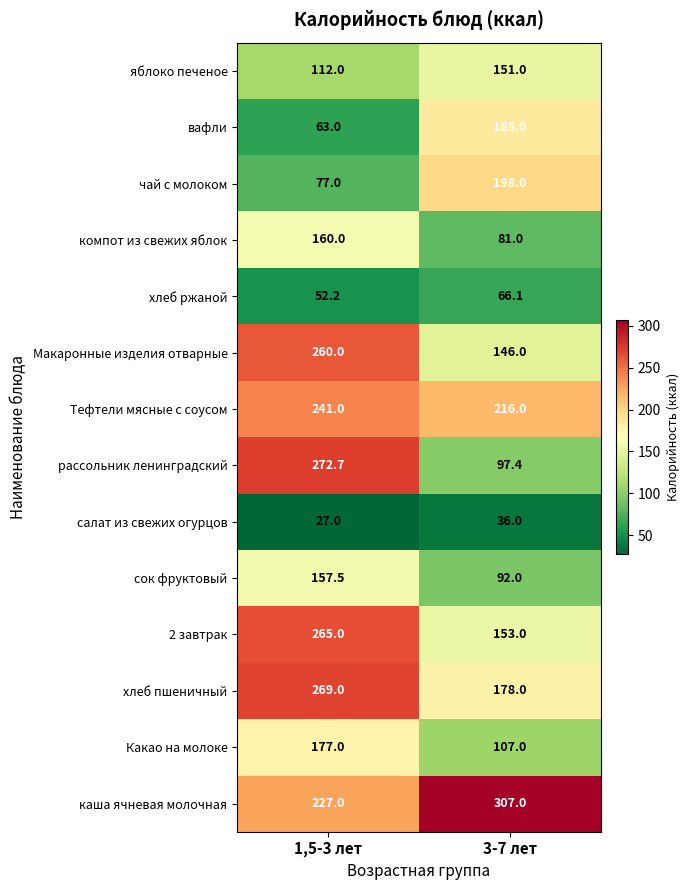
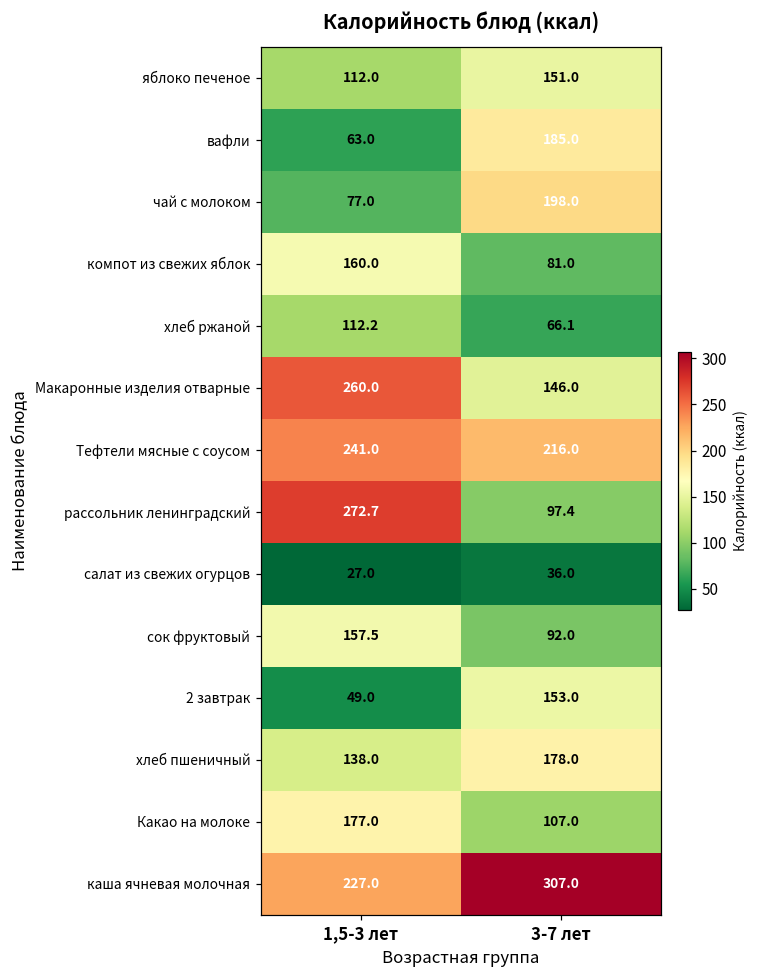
  {
    "яблоко печеное": {
      "1,5-3 лет": 112.0,
      "3-7 лет": 151.0
    },
    "вафли": {
      "1,5-3 лет": 63.0,
      "3-7 лет": 185.0
    },
    "чай с молоком": {
      "1,5-3 лет": 77.0,
      "3-7 лет": 198.0
    },
    "компот из свежих яблок": {
      "1,5-3 лет": 160.0,
      "3-7 лет": 81.0
    },
    "хлеб ржаной": {
-     "1,5-3 лет": 52.2,
+     "1,5-3 лет": 112.2,
      "3-7 лет": 66.1
    },
    "Макаронные изделия отварные": {
      "1,5-3 лет": 260.0,
      "3-7 лет": 146.0
    },
    "Тефтели мясные с соусом": {
      "1,5-3 лет": 241.0,
      "3-7 лет": 216.0
    },
    "рассольник ленинградский": {
      "1,5-3 лет": 272.7,
      "3-7 лет": 97.4
    },
    "салат из свежих огурцов": {
      "1,5-3 лет": 27.0,
      "3-7 лет": 36.0
    },
    "сок фруктовый": {
      "1,5-3 лет": 157.5,
      "3-7 лет": 92.0
    },
    "2 завтрак": {
-     "1,5-3 лет": 265.0,
+     "1,5-3 лет": 49.0,
      "3-7 лет": 153.0
    },
    "хлеб пшеничный": {
-     "1,5-3 лет": 269.0,
+     "1,5-3 лет": 138.0,
      "3-7 лет": 178.0
    },
    "Какао на молоке": {
      "1,5-3 лет": 177.0,
      "3-7 лет": 107.0
    },
    "каша ячневая молочная": {
      "1,5-3 лет": 227.0,
      "3-7 лет": 307.0
    }
  }
